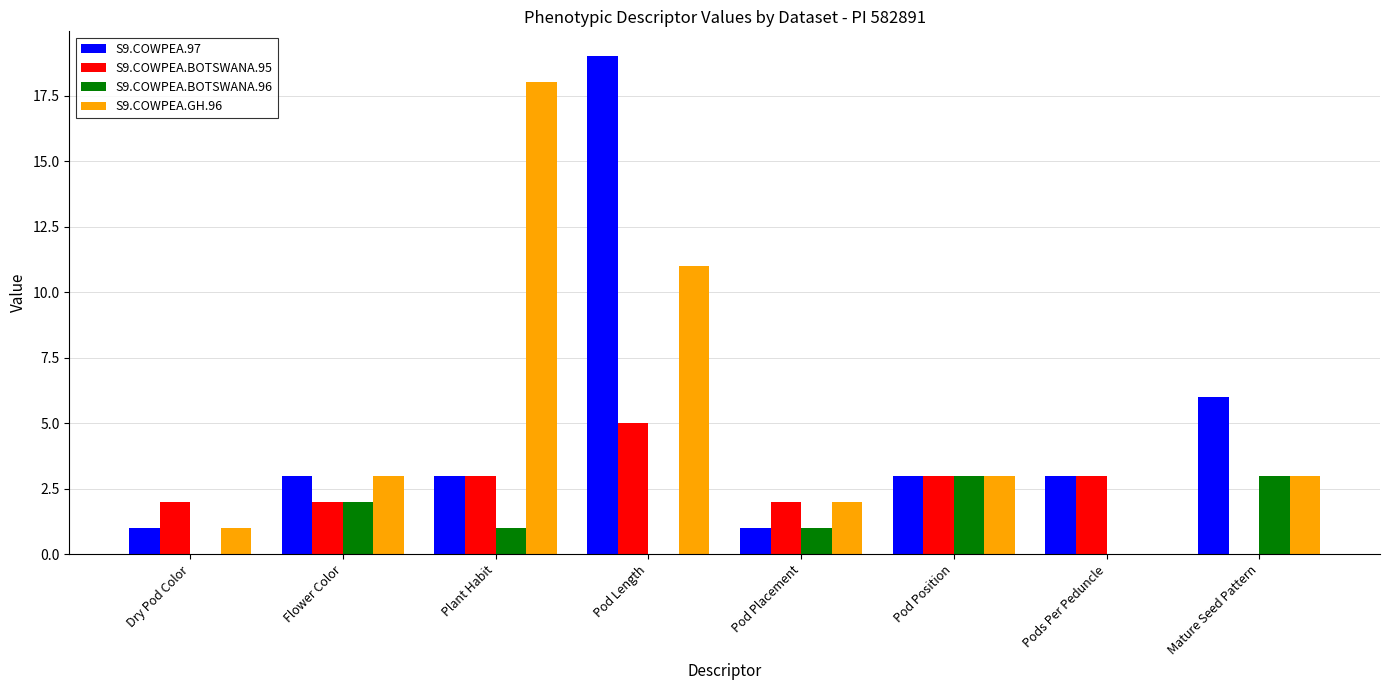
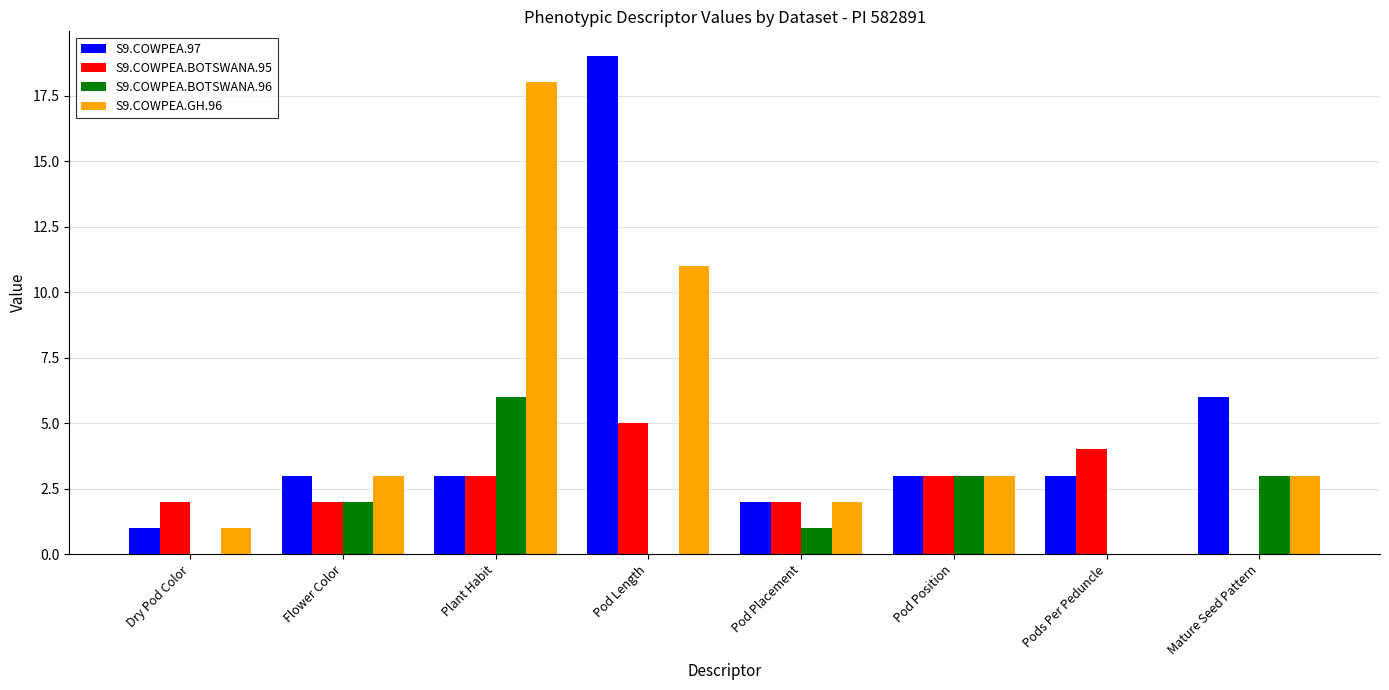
  {
    "S9.COWPEA.97": {
      "Dry Pod Color": 1,
      "Flower Color": 3,
      "Plant Habit": 3,
      "Pod Length": 19,
-     "Pod Placement": 1,
+     "Pod Placement": 2,
      "Pod Position": 3,
      "Pods Per Peduncle": 3,
      "Mature Seed Pattern": 6
    },
    "S9.COWPEA.BOTSWANA.95": {
      "Dry Pod Color": 2,
      "Flower Color": 2,
      "Plant Habit": 3,
      "Pod Length": 5,
      "Pod Placement": 2,
      "Pod Position": 3,
-     "Pods Per Peduncle": 3,
+     "Pods Per Peduncle": 4,
      "Mature Seed Pattern": 0
    },
    "S9.COWPEA.BOTSWANA.96": {
      "Dry Pod Color": 0,
      "Flower Color": 2,
-     "Plant Habit": 1,
+     "Plant Habit": 6,
      "Pod Length": 0,
      "Pod Placement": 1,
      "Pod Position": 3,
      "Pods Per Peduncle": 0,
      "Mature Seed Pattern": 3
    },
    "S9.COWPEA.GH.96": {
      "Dry Pod Color": 1,
      "Flower Color": 3,
      "Plant Habit": 18,
      "Pod Length": 11,
      "Pod Placement": 2,
      "Pod Position": 3,
      "Pods Per Peduncle": 0,
      "Mature Seed Pattern": 3
    }
  }
